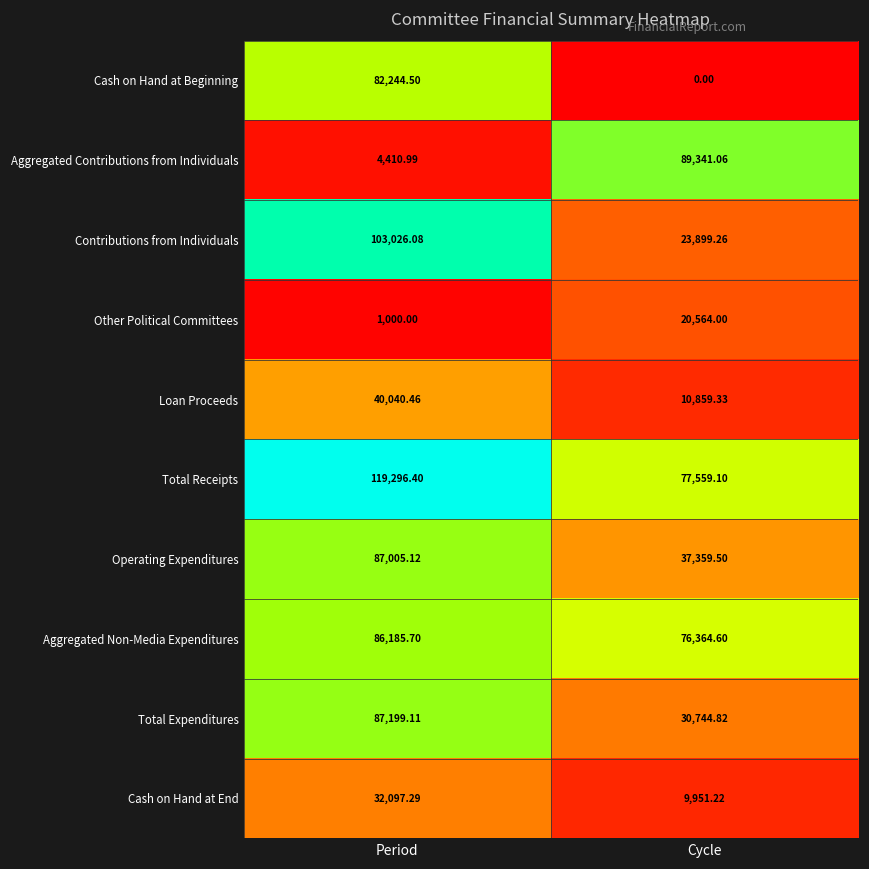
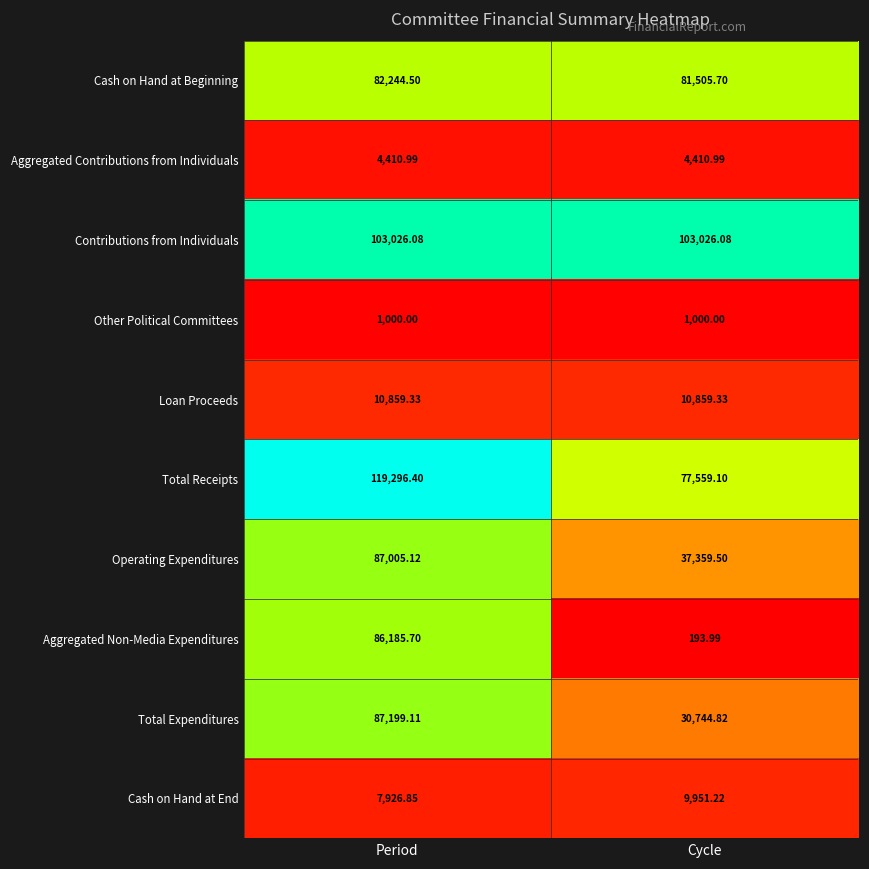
  {
    "Cash on Hand at Beginning": {
      "Period": "82,244.50",
-     "Cycle": "0.00"
+     "Cycle": "81,505.70"
    },
    "Aggregated Contributions from Individuals": {
      "Period": "4,410.99",
-     "Cycle": "89,341.06"
+     "Cycle": "4,410.99"
    },
    "Contributions from Individuals": {
      "Period": "103,026.08",
-     "Cycle": "23,899.26"
+     "Cycle": "103,026.08"
    },
    "Other Political Committees": {
      "Period": "1,000.00",
-     "Cycle": "20,564.00"
+     "Cycle": "1,000.00"
    },
    "Loan Proceeds": {
-     "Period": "40,040.46",
+     "Period": "10,859.33",
      "Cycle": "10,859.33"
    },
    "Total Receipts": {
      "Period": "119,296.40",
      "Cycle": "77,559.10"
    },
    "Operating Expenditures": {
      "Period": "87,005.12",
      "Cycle": "37,359.50"
    },
    "Aggregated Non-Media Expenditures": {
      "Period": "86,185.70",
-     "Cycle": "76,364.60"
+     "Cycle": "193.99"
    },
    "Total Expenditures": {
      "Period": "87,199.11",
      "Cycle": "30,744.82"
    },
    "Cash on Hand at End": {
-     "Period": "32,097.29",
+     "Period": "7,926.85",
      "Cycle": "9,951.22"
    }
  }
